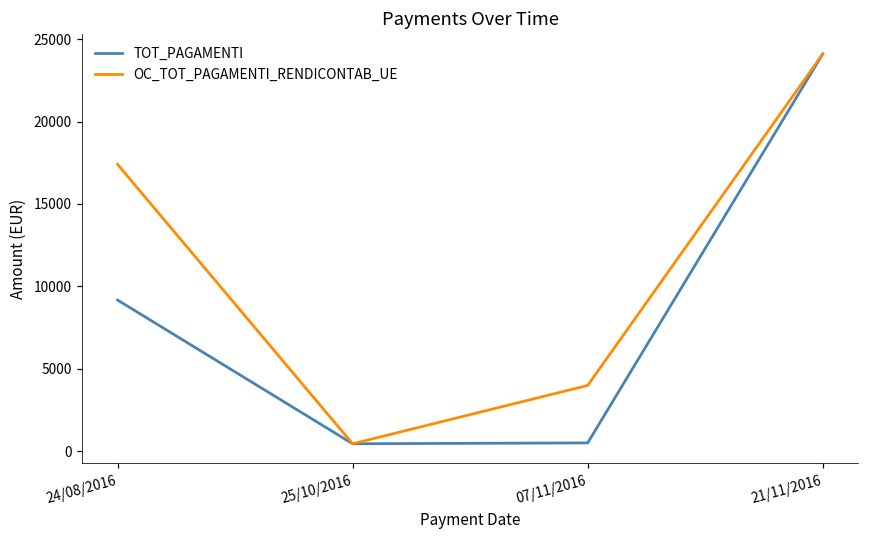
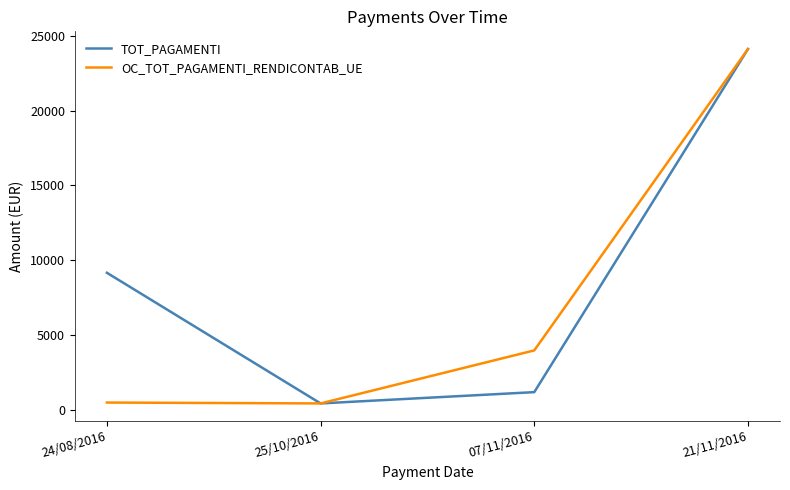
  {
    "TOT_PAGAMENTI": {
      "24/08/2016": 9200,
-     "07/11/2016": 500
+     "07/11/2016": 1200
    },
    "OC_TOT_PAGAMENTI_RENDICONTAB_UE": {
-     "24/08/2016": 17400,
+     "24/08/2016": 500,
      "07/11/2016": 4000
    }
  }
